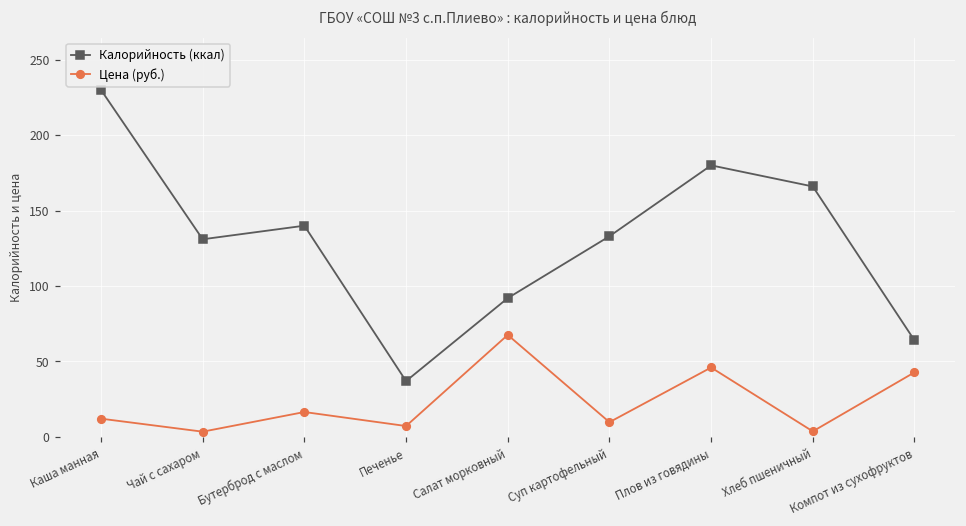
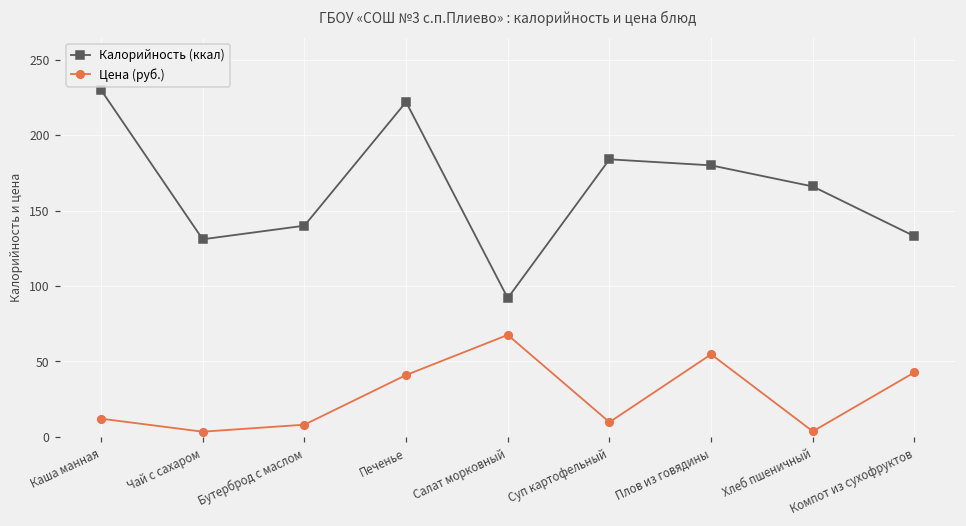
  {
    "Калорийность (ккал)": {
      "Каша манная": 230,
      "Чай с сахаром": 131,
      "Бутерброд с маслом": 140,
-     "Печенье": 37,
+     "Печенье": 222,
      "Салат морковный": 92,
-     "Суп картофельный": 133,
+     "Суп картофельный": 184,
      "Плов из говядины": 180,
      "Хлеб пшеничный": 166,
-     "Компот из сухофруктов": 64
+     "Компот из сухофруктов": 133
    },
    "Цена (руб.)": {
      "Каша манная": 12,
      "Чай с сахаром": 3,
-     "Бутерброд с маслом": 17,
-     "Печенье": 7,
+     "Бутерброд с маслом": 8,
+     "Печенье": 41,
      "Салат морковный": 68,
      "Суп картофельный": 10,
-     "Плов из говядины": 46,
+     "Плов из говядины": 55,
      "Хлеб пшеничный": 4,
      "Компот из сухофруктов": 43
    }
  }
